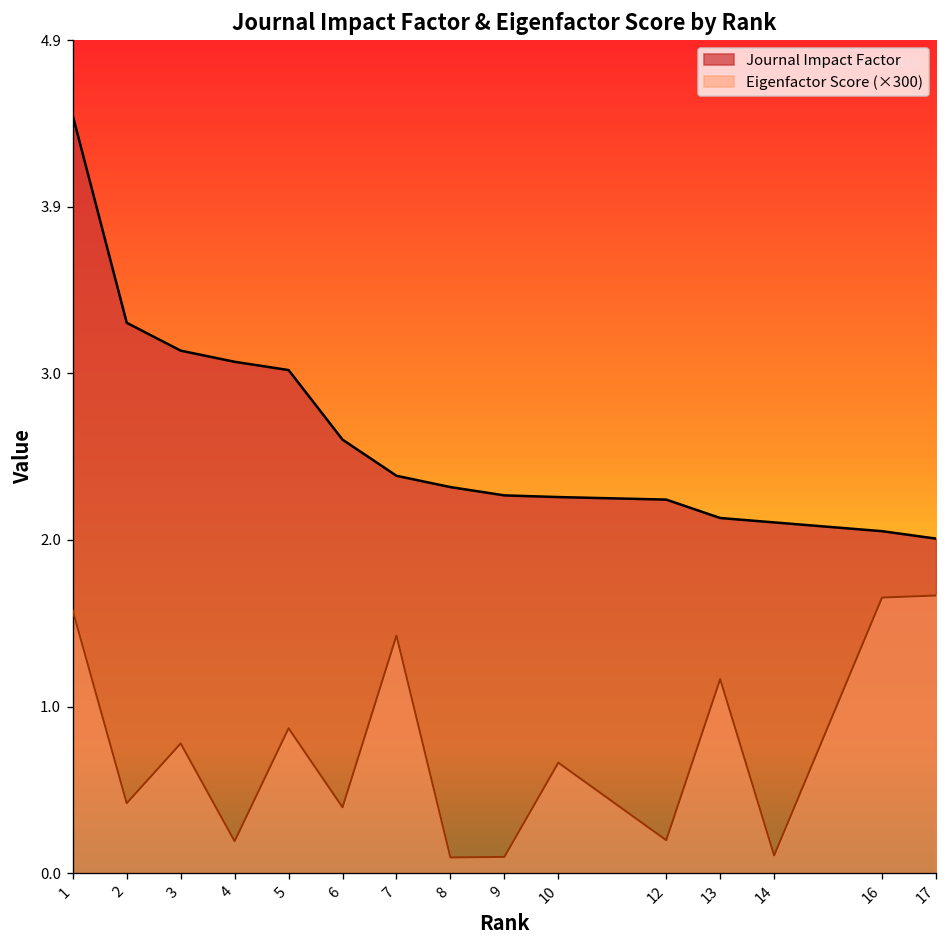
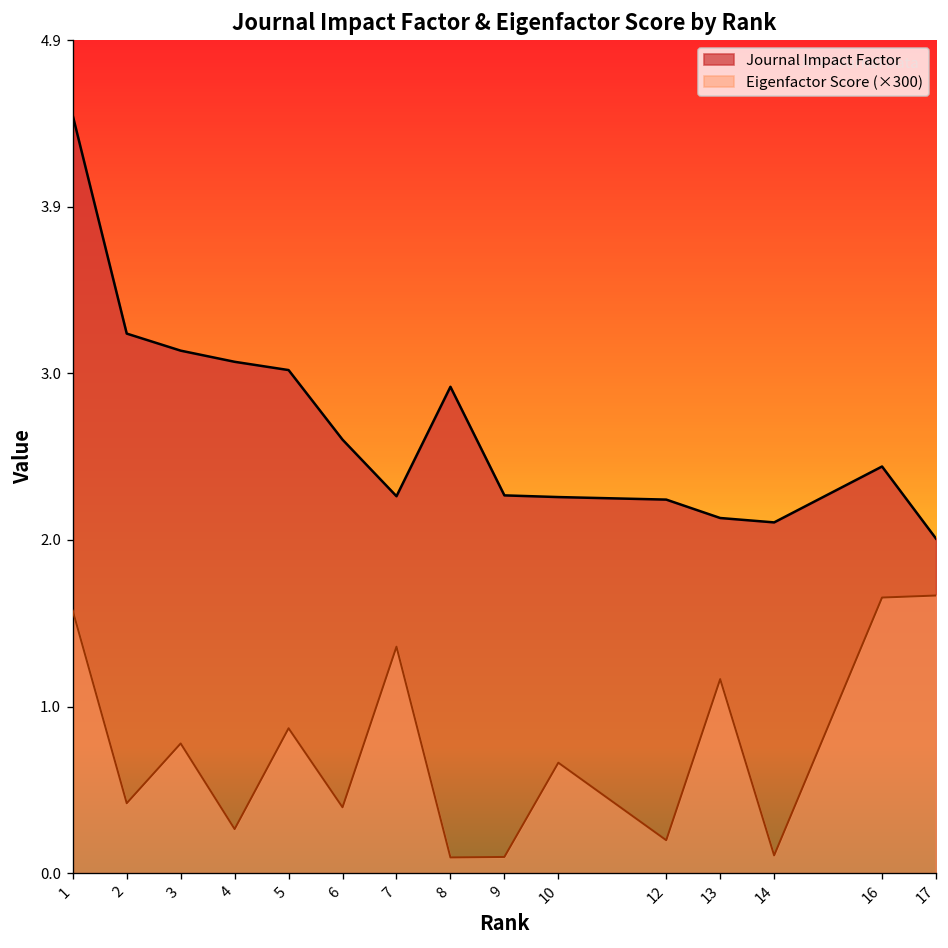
  {
    "Journal Impact Factor": {
      "1": 4.49,
-     "2": 3.26,
+     "2": 3.20,
      "3": 3.09,
      "4": 3.03,
      "5": 2.98,
      "6": 2.57,
-     "7": 2.35,
-     "8": 2.29,
+     "7": 2.23,
+     "8": 2.88,
      "9": 2.24,
      "10": 2.23,
      "12": 2.21,
      "13": 2.10,
      "14": 2.08,
-     "16": 2.03,
+     "16": 2.41,
      "17": 1.98
    },
    "Eigenfactor Score (×300)": {
      "1": 1.55,
      "2": 0.41,
      "3": 0.77,
-     "4": 0.19,
+     "4": 0.26,
      "5": 0.86,
      "6": 0.39,
-     "7": 1.41,
+     "7": 1.34,
      "8": 0.09,
      "9": 0.10,
      "10": 0.65,
      "12": 0.19,
      "13": 1.15,
      "14": 0.11,
      "16": 1.63,
      "17": 1.64
    }
  }
